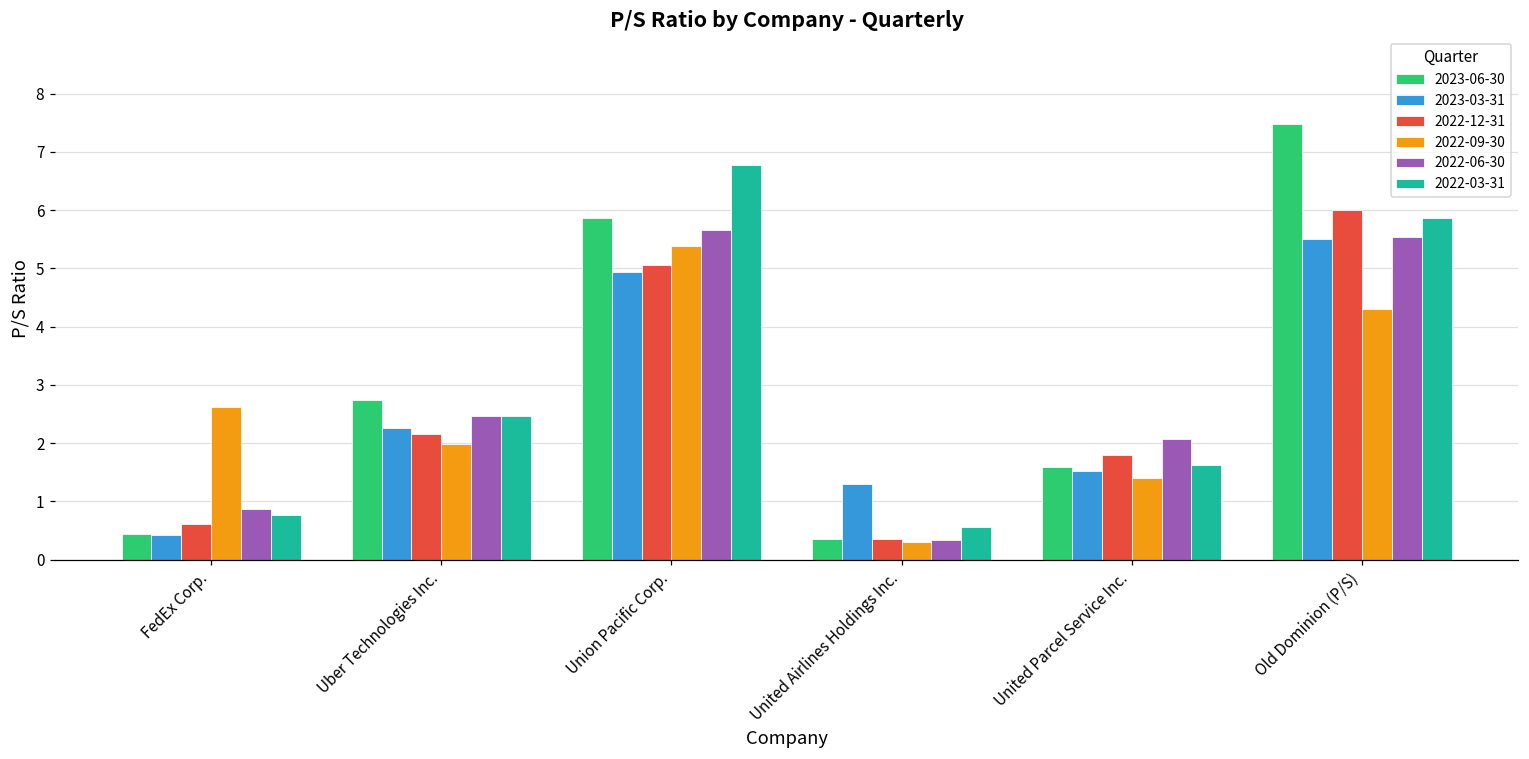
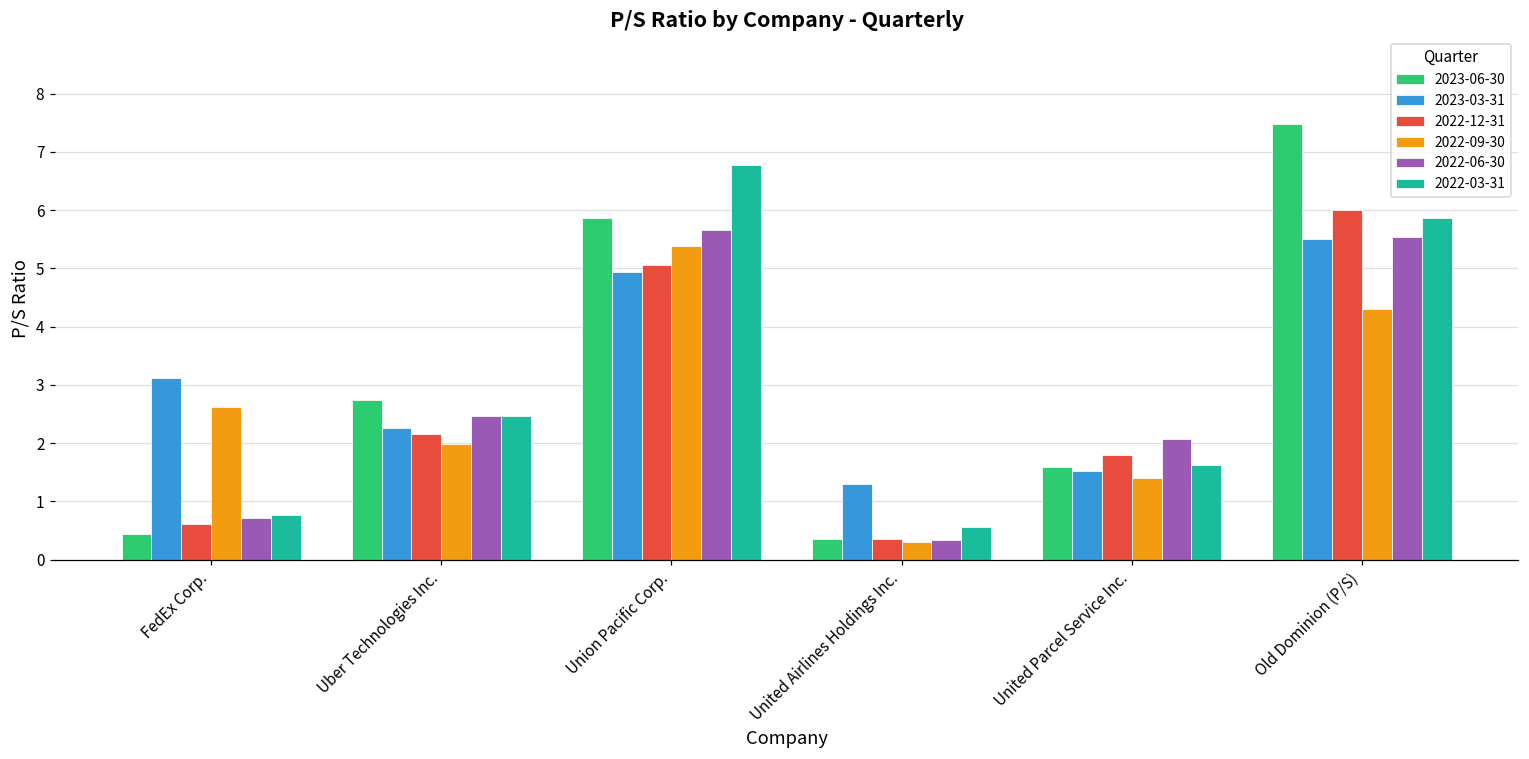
  {
    "2023-03-31": {
-     "FedEx Corp.": 0.4,
+     "FedEx Corp.": 3.1,
      "Uber Technologies Inc.": 2.3,
      "Union Pacific Corp.": 4.9,
      "United Airlines Holdings Inc.": 1.3,
      "United Parcel Service Inc.": 1.5,
      "Old Dominion (P/S)": 5.5
    },
    "2022-12-31": {
      "FedEx Corp.": 0.6,
      "Uber Technologies Inc.": 2.2,
      "Union Pacific Corp.": 5.1,
      "United Airlines Holdings Inc.": 0.4,
      "United Parcel Service Inc.": 1.8,
      "Old Dominion (P/S)": 6.0
    },
    "2022-09-30": {
      "FedEx Corp.": 2.6,
      "Uber Technologies Inc.": 2.0,
      "Union Pacific Corp.": 5.4,
      "United Airlines Holdings Inc.": 0.3,
      "United Parcel Service Inc.": 1.4,
      "Old Dominion (P/S)": 4.3
    },
    "2022-06-30": {
-     "FedEx Corp.": 0.9,
+     "FedEx Corp.": 0.7,
      "Uber Technologies Inc.": 2.5,
      "Union Pacific Corp.": 5.7,
      "United Airlines Holdings Inc.": 0.3,
      "United Parcel Service Inc.": 2.1,
      "Old Dominion (P/S)": 5.5
    }
  }
